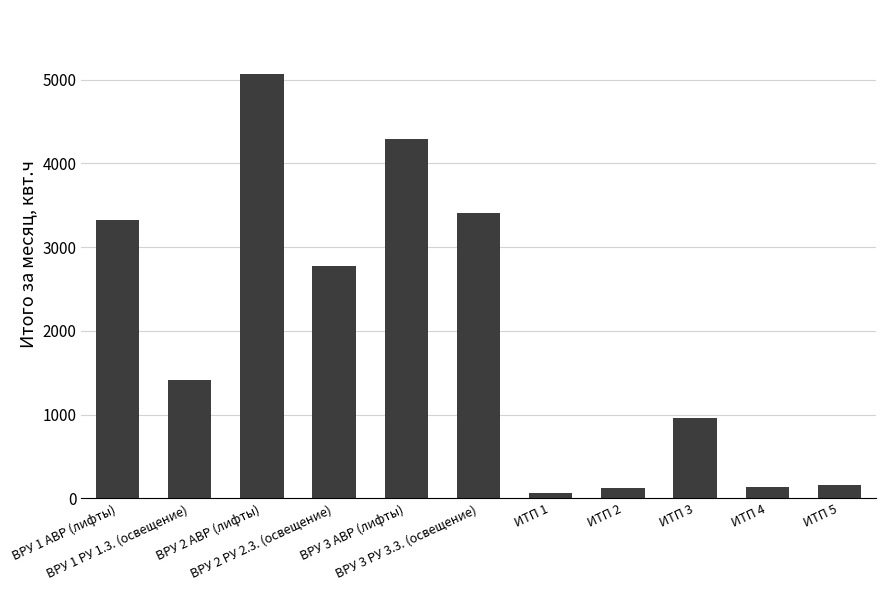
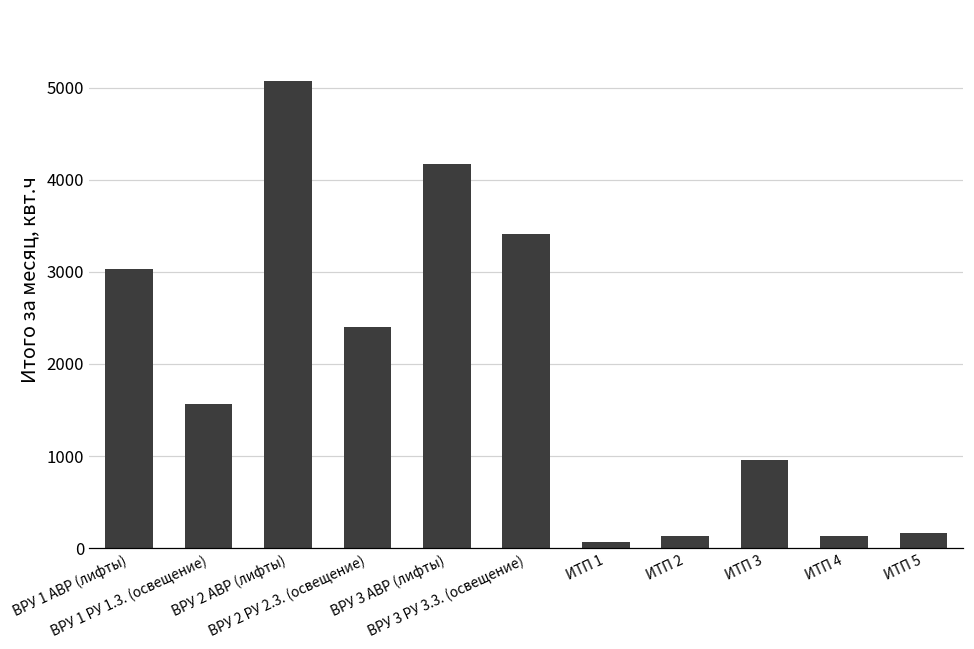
  {
-   "ВРУ 1 АВР (лифты)": 3300,
-   "ВРУ 1 РУ 1.3. (освещение)": 1400,
+   "ВРУ 1 АВР (лифты)": 3000,
+   "ВРУ 1 РУ 1.3. (освещение)": 1600,
    "ВРУ 2 АВР (лифты)": 5100,
-   "ВРУ 2 РУ 2.3. (освещение)": 2800,
-   "ВРУ 3 АВР (лифты)": 4300,
+   "ВРУ 2 РУ 2.3. (освещение)": 2400,
+   "ВРУ 3 АВР (лифты)": 4200,
    "ВРУ 3 РУ 3.3. (освещение)": 3400,
    "ИТП 1": 100,
    "ИТП 2": 100,
    "ИТП 3": 1000,
    "ИТП 4": 100,
    "ИТП 5": 200
  }
